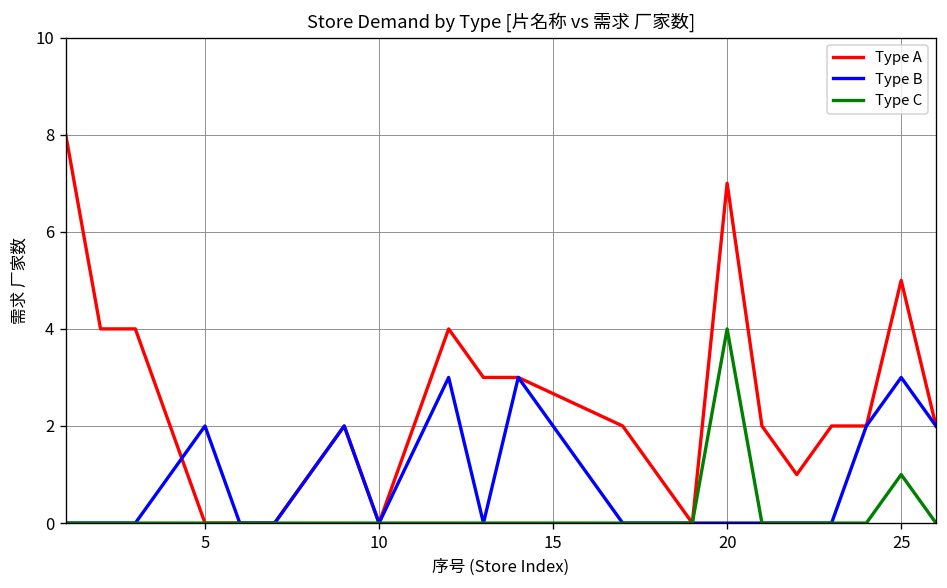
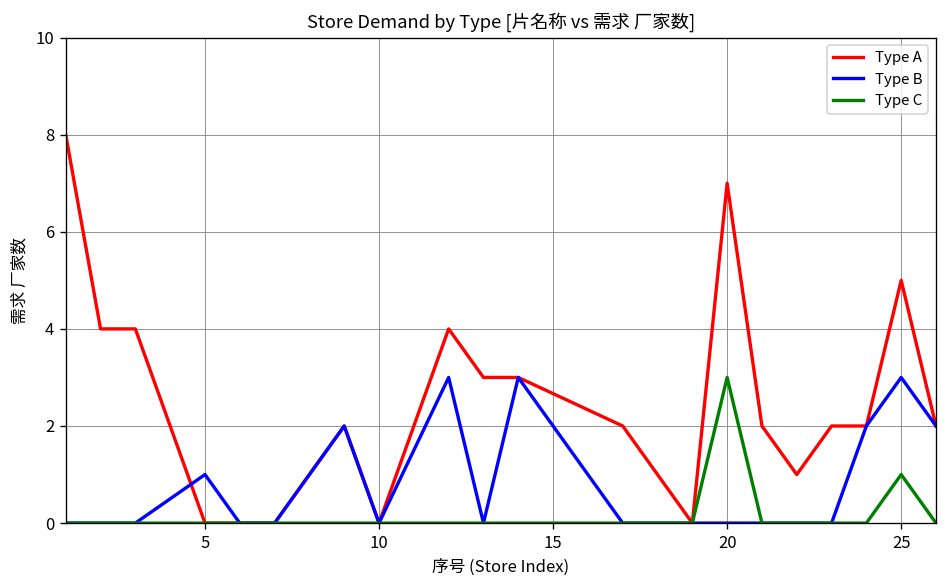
  {
    "Type A": {
      "20": 7,
      "25": 5
    },
    "Type B": {
-     "5": 2,
+     "5": 1,
      "20": 0,
      "25": 3
    },
    "Type C": {
-     "20": 4,
+     "20": 3,
      "25": 1
    }
  }
